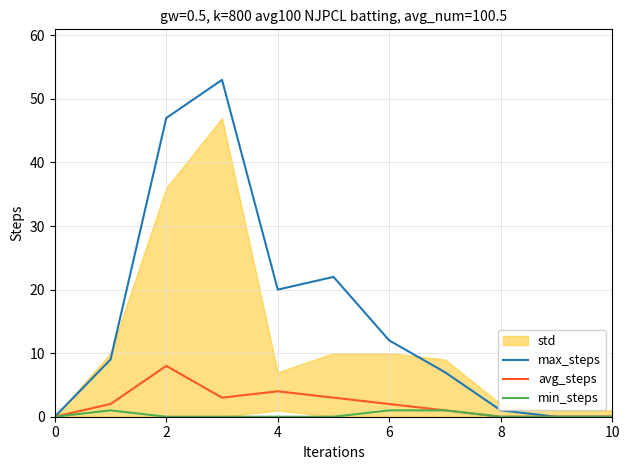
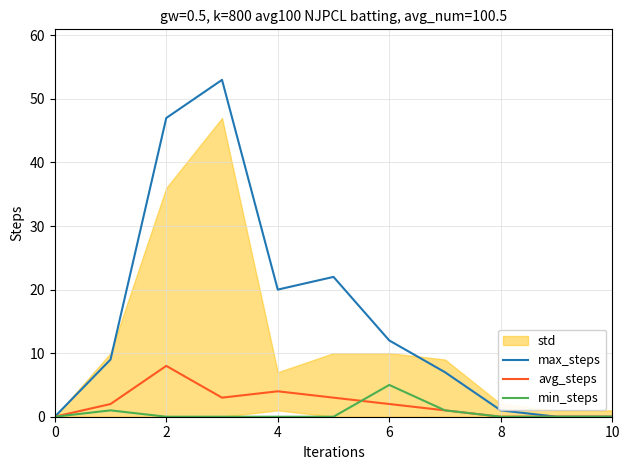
  {
    "max_steps": {
      "2": 47,
      "4": 20,
      "6": 12
    },
    "avg_steps": {
      "2": 8,
      "4": 4,
      "6": 2
    },
    "min_steps": {
      "2": 0,
      "4": 0,
-     "6": 1
+     "6": 5
    }
  }
